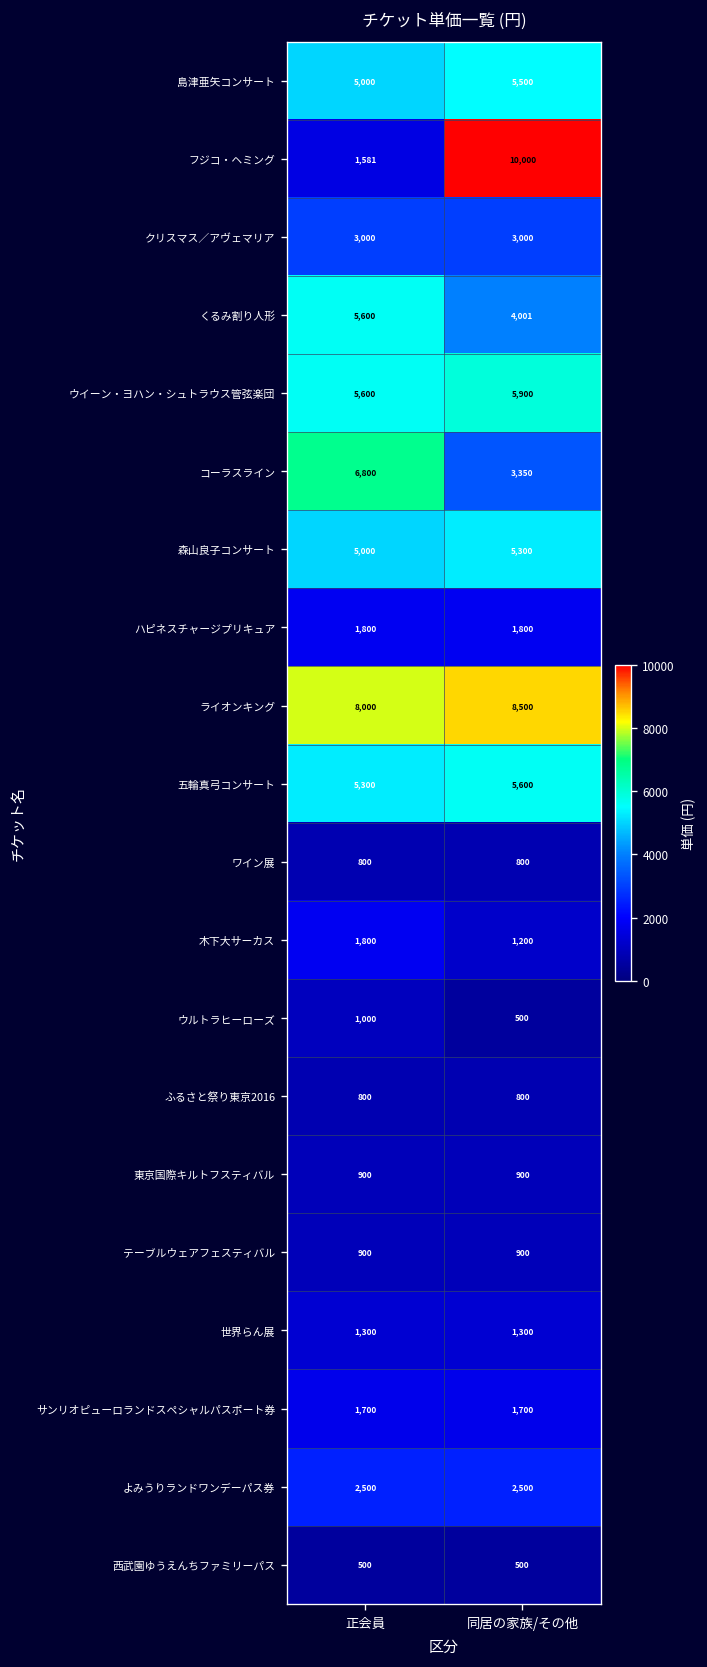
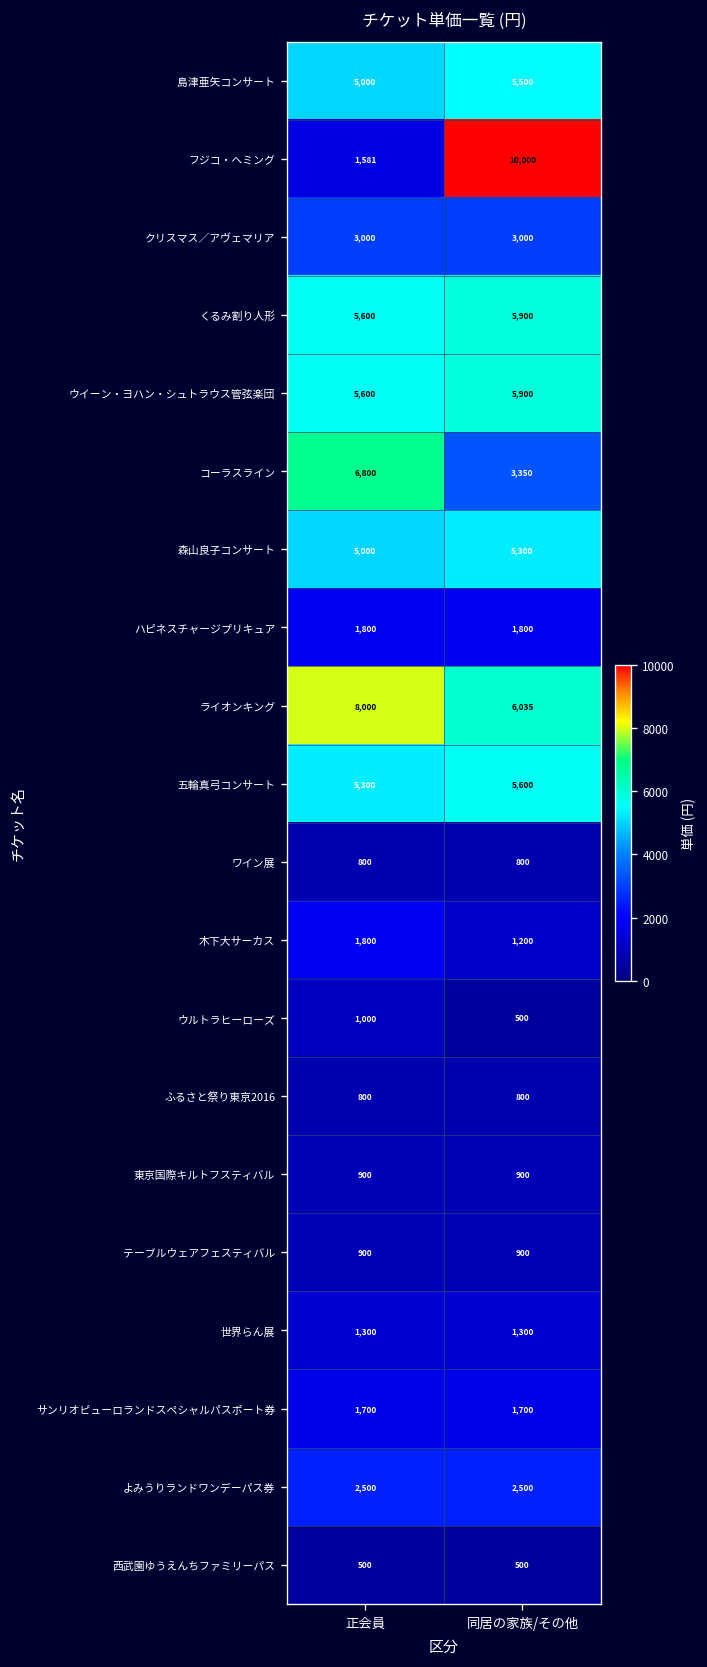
  {
    "島津亜矢コンサート": {
      "正会員": "5,000",
      "同居の家族/その他": "5,500"
    },
    "フジコ・ヘミング": {
      "正会員": "1,581",
      "同居の家族/その他": "10,000"
    },
    "クリスマス／アヴェマリア": {
      "正会員": "3,000",
      "同居の家族/その他": "3,000"
    },
    "くるみ割り人形": {
      "正会員": "5,600",
-     "同居の家族/その他": "4,001"
+     "同居の家族/その他": "5,900"
    },
    "ウイーン・ヨハン・シュトラウス管弦楽団": {
      "正会員": "5,600",
      "同居の家族/その他": "5,900"
    },
    "コーラスライン": {
      "正会員": "6,800",
      "同居の家族/その他": "3,350"
    },
    "森山良子コンサート": {
      "正会員": "5,000",
      "同居の家族/その他": "5,300"
    },
    "ハピネスチャージプリキュア": {
      "正会員": "1,800",
      "同居の家族/その他": "1,800"
    },
    "ライオンキング": {
      "正会員": "8,000",
-     "同居の家族/その他": "8,500"
+     "同居の家族/その他": "6,035"
    },
    "五輪真弓コンサート": {
      "正会員": "5,300",
      "同居の家族/その他": "5,600"
    },
    "ワイン展": {
      "正会員": "800",
      "同居の家族/その他": "800"
    },
    "木下大サーカス": {
      "正会員": "1,800",
      "同居の家族/その他": "1,200"
    },
    "ウルトラヒーローズ": {
      "正会員": "1,000",
      "同居の家族/その他": "500"
    },
    "ふるさと祭り東京2016": {
      "正会員": "800",
      "同居の家族/その他": "800"
    },
    "東京国際キルトフスティバル": {
      "正会員": "900",
      "同居の家族/その他": "900"
    },
    "テーブルウェアフェスティバル": {
      "正会員": "900",
      "同居の家族/その他": "900"
    },
    "世界らん展": {
      "正会員": "1,300",
      "同居の家族/その他": "1,300"
    },
    "サンリオピューロランドスペシャルパスポート券": {
      "正会員": "1,700",
      "同居の家族/その他": "1,700"
    },
    "よみうりランドワンデーパス券": {
      "正会員": "2,500",
      "同居の家族/その他": "2,500"
    },
    "西武園ゆうえんちファミリーパス": {
      "正会員": "500",
      "同居の家族/その他": "500"
    }
  }
